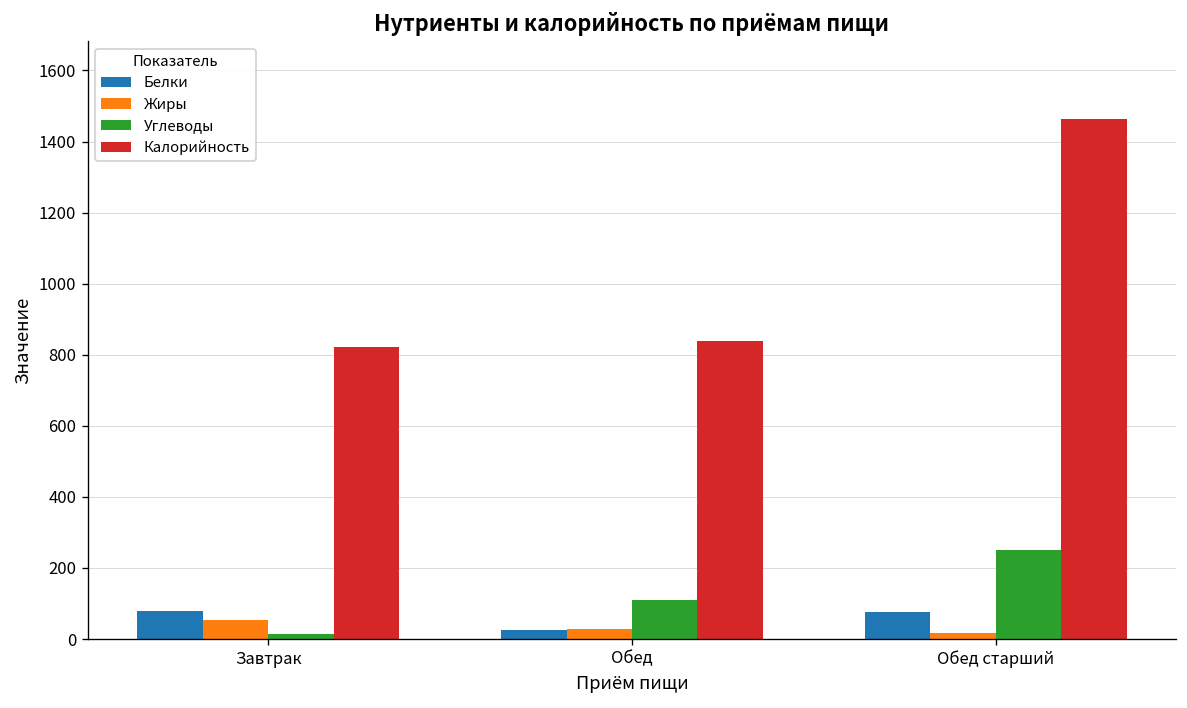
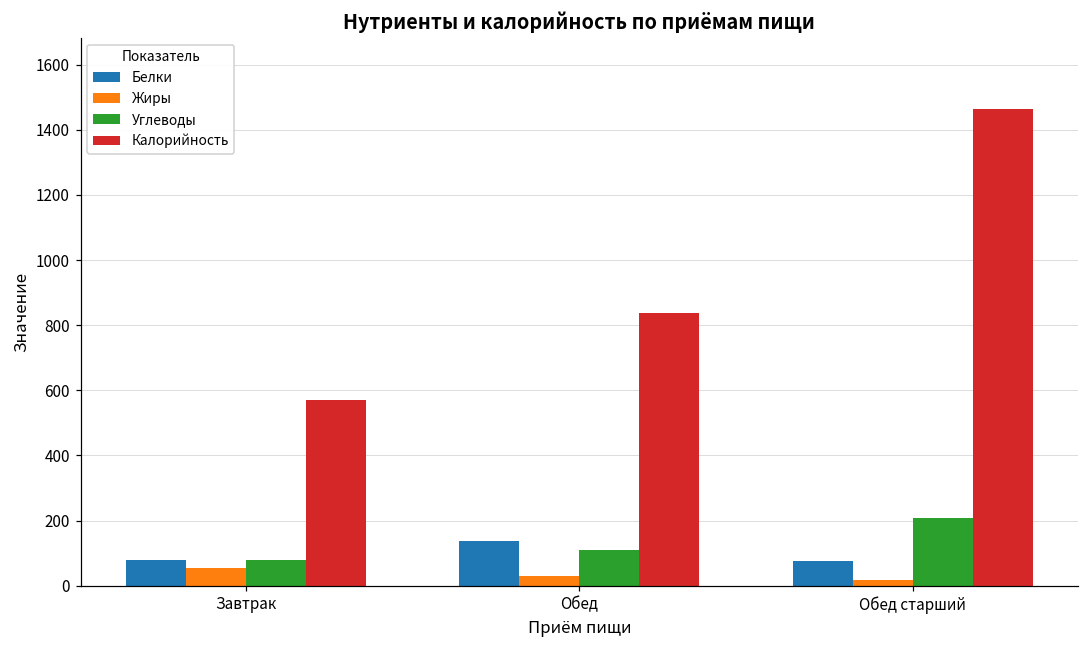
  {
    "Белки": {
      "Завтрак": 80,
-     "Обед": 30,
+     "Обед": 140,
      "Обед старший": 80
    },
    "Жиры": {
      "Завтрак": 50,
      "Обед": 30,
      "Обед старший": 20
    },
    "Углеводы": {
-     "Завтрак": 10,
+     "Завтрак": 80,
      "Обед": 110,
-     "Обед старший": 250
+     "Обед старший": 210
    },
    "Калорийность": {
-     "Завтрак": 820,
+     "Завтрак": 570,
      "Обед": 840,
      "Обед старший": 1460
    }
  }
